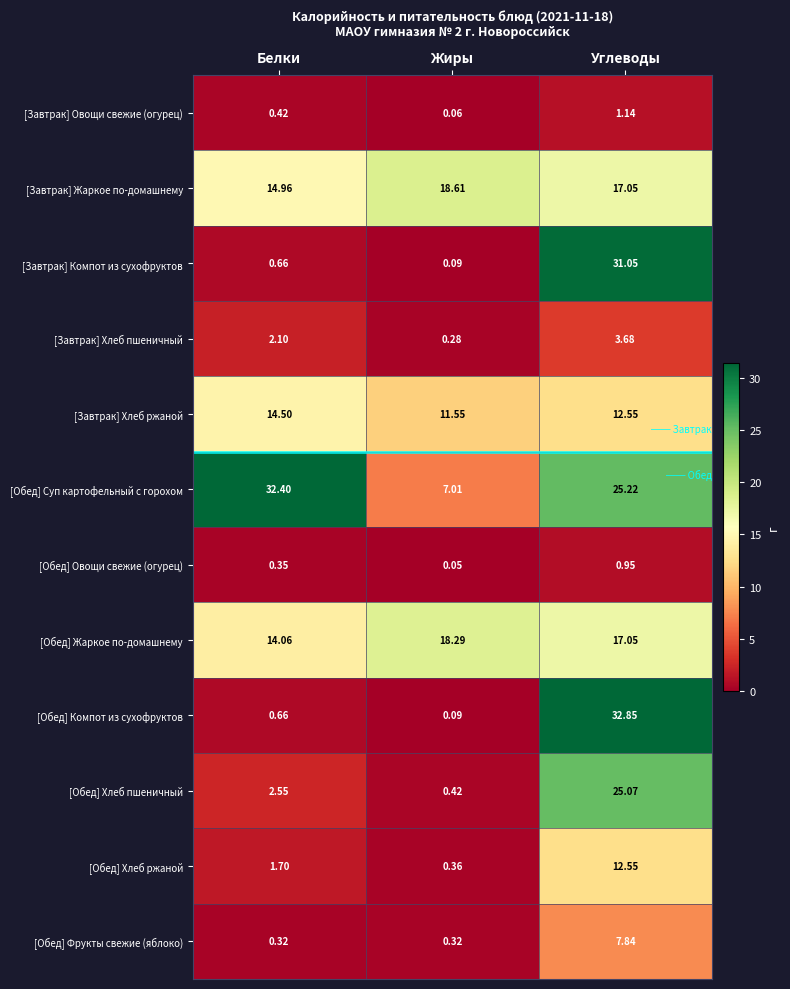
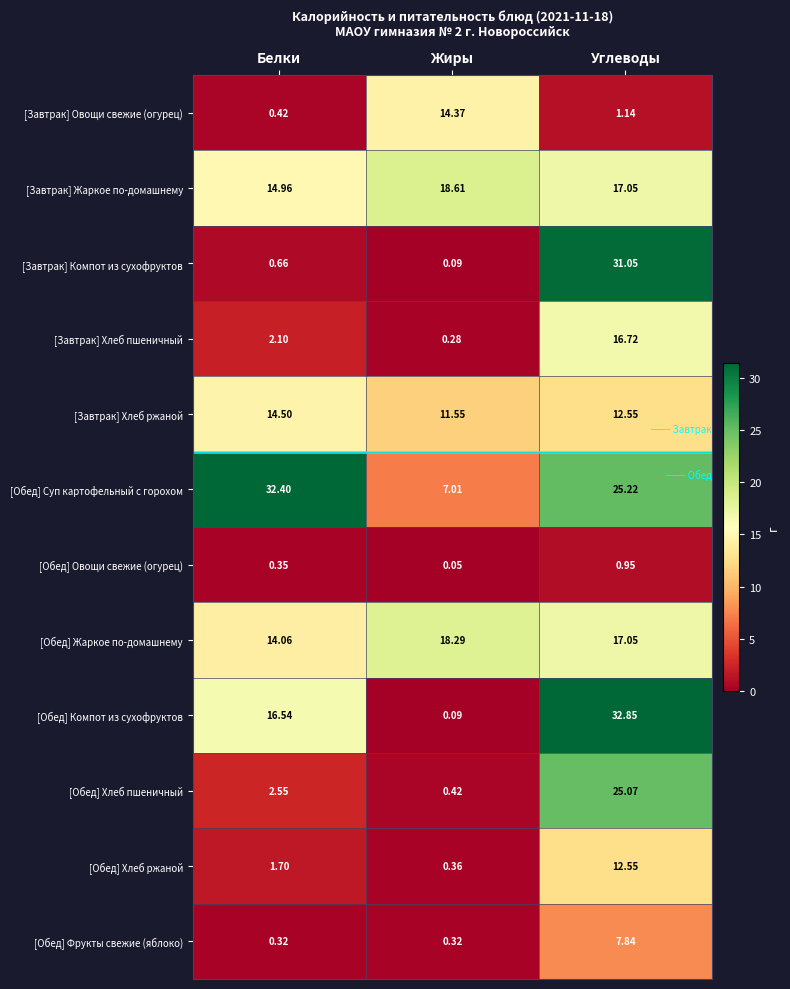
  {
    "[Завтрак] Овощи свежие (огурец)": {
      "Белки": 0.42,
-     "Жиры": 0.06,
+     "Жиры": 14.37,
      "Углеводы": 1.14
    },
    "[Завтрак] Жаркое по-домашнему": {
      "Белки": 14.96,
      "Жиры": 18.61,
      "Углеводы": 17.05
    },
    "[Завтрак] Компот из сухофруктов": {
      "Белки": 0.66,
      "Жиры": 0.09,
      "Углеводы": 31.05
    },
    "[Завтрак] Хлеб пшеничный": {
      "Белки": 2.10,
      "Жиры": 0.28,
-     "Углеводы": 3.68
+     "Углеводы": 16.72
    },
    "[Завтрак] Хлеб ржаной": {
      "Белки": 14.50,
      "Жиры": 11.55
    },
    "[Обед] Суп картофельный с горохом": {
      "Белки": 32.40,
      "Жиры": 7.01
    },
    "[Обед] Овощи свежие (огурец)": {
      "Белки": 0.35,
      "Жиры": 0.05,
      "Углеводы": 0.95
    },
    "[Обед] Жаркое по-домашнему": {
      "Белки": 14.06,
      "Жиры": 18.29,
      "Углеводы": 17.05
    },
    "[Обед] Компот из сухофруктов": {
-     "Белки": 0.66,
+     "Белки": 16.54,
      "Жиры": 0.09,
      "Углеводы": 32.85
    },
    "[Обед] Хлеб пшеничный": {
      "Белки": 2.55,
      "Жиры": 0.42,
      "Углеводы": 25.07
    },
    "[Обед] Хлеб ржаной": {
      "Белки": 1.70,
      "Жиры": 0.36,
      "Углеводы": 12.55
    },
    "[Обед] Фрукты свежие (яблоко)": {
      "Белки": 0.32,
      "Жиры": 0.32,
      "Углеводы": 7.84
    }
  }
